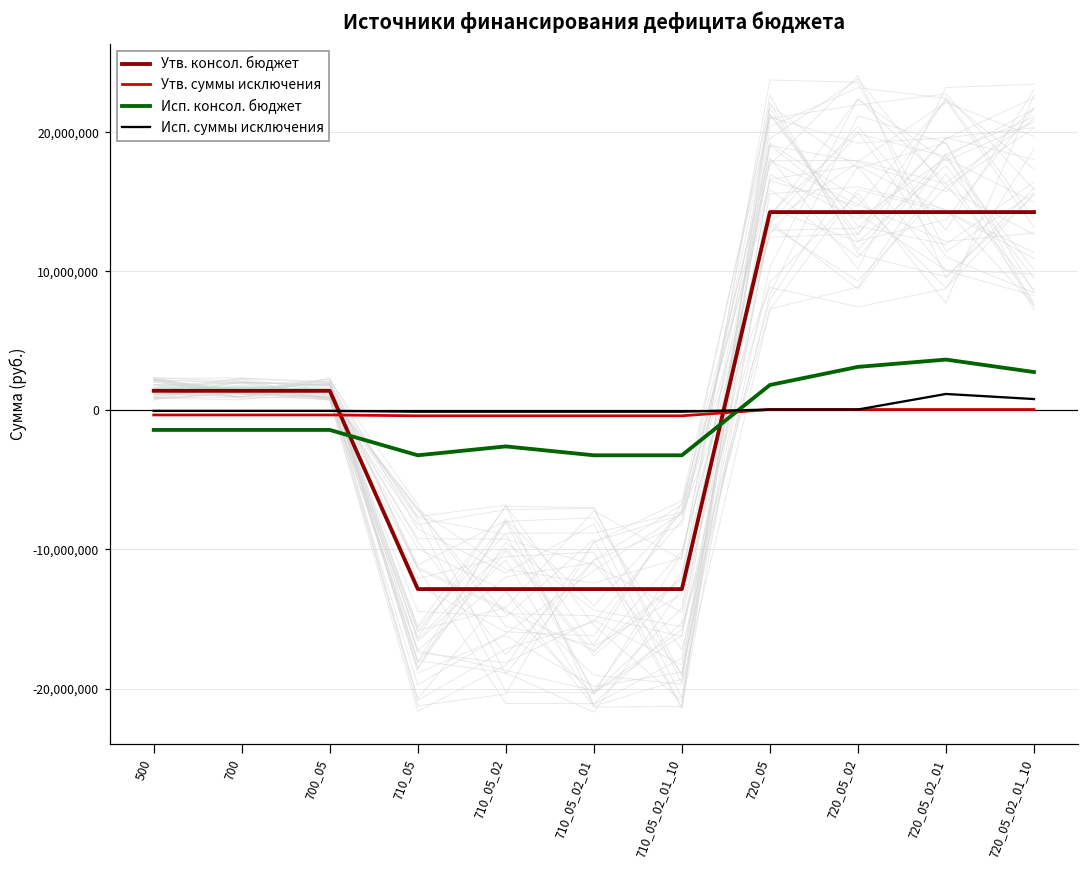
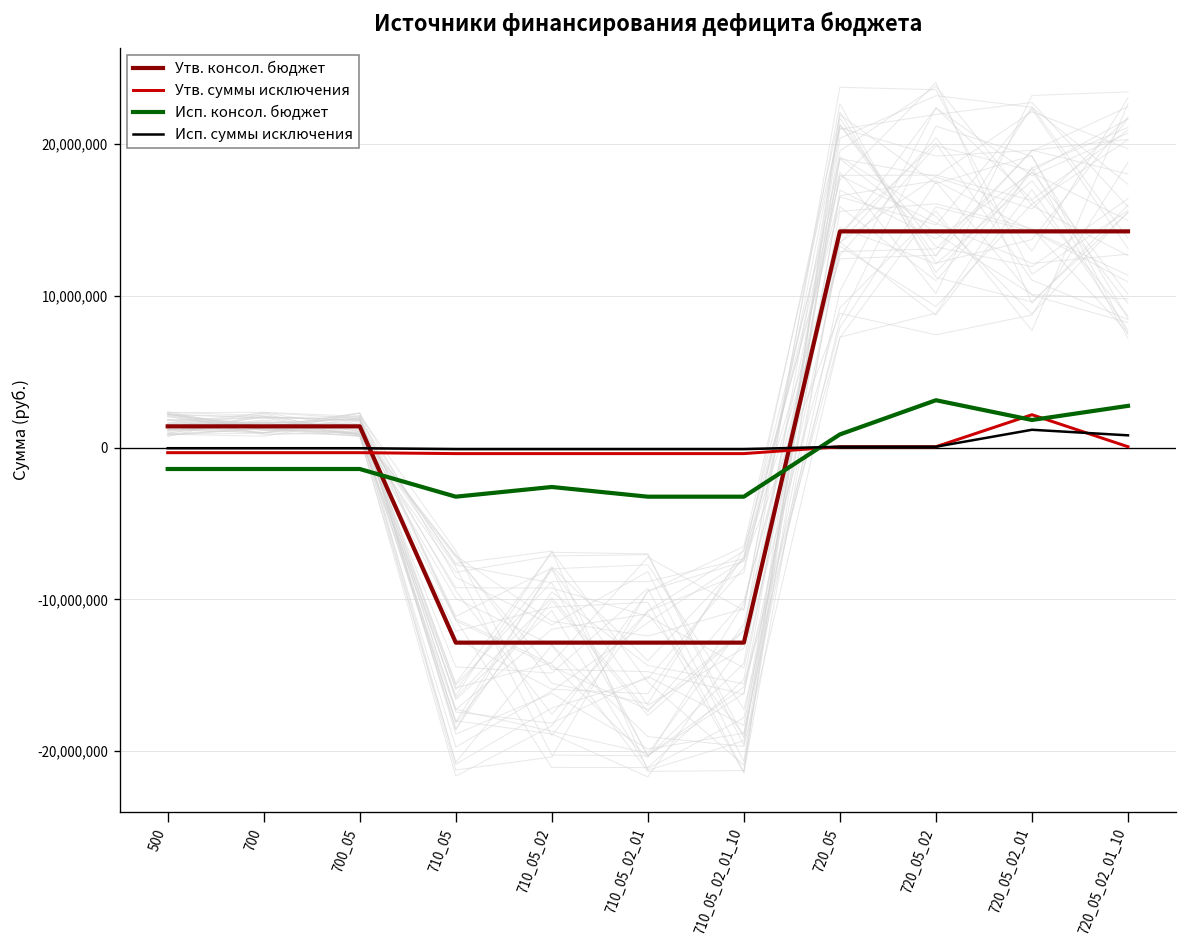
  {
    "Утв. консол. бюджет": {
      "710_05": "-12,900,000",
      "710_05_02_01": "-12,900,000",
      "720_05_02_01_10": "14,300,000"
    },
    "Утв. суммы исключения": {
      "500": "-300,000",
      "700": "-300,000",
      "700_05": "-300,000",
      "710_05": "-400,000",
      "710_05_02": "-400,000",
      "710_05_02_01": "-400,000",
      "710_05_02_01_10": "-400,000",
-     "720_05_02_01": "100,000",
+     "720_05_02_01": "2,200,000",
      "720_05_02_01_10": "100,000"
    },
    "Исп. консол. бюджет": {
      "500": "-1,400,000",
      "700": "-1,400,000",
      "700_05": "-1,400,000",
      "710_05": "-3,200,000",
      "710_05_02": "-2,600,000",
      "710_05_02_01": "-3,200,000",
      "710_05_02_01_10": "-3,200,000",
-     "720_05": "1,800,000",
+     "720_05": "900,000",
      "720_05_02": "3,100,000",
-     "720_05_02_01": "3,700,000",
+     "720_05_02_01": "1,800,000",
      "720_05_02_01_10": "2,800,000"
    },
    "Исп. суммы исключения": {
      "500": "0",
      "700": "0",
      "700_05": "0",
      "710_05": "-100,000",
      "710_05_02": "-100,000",
      "710_05_02_01": "-100,000",
      "710_05_02_01_10": "-100,000",
      "720_05_02_01": "1,200,000",
      "720_05_02_01_10": "800,000"
    }
  }
